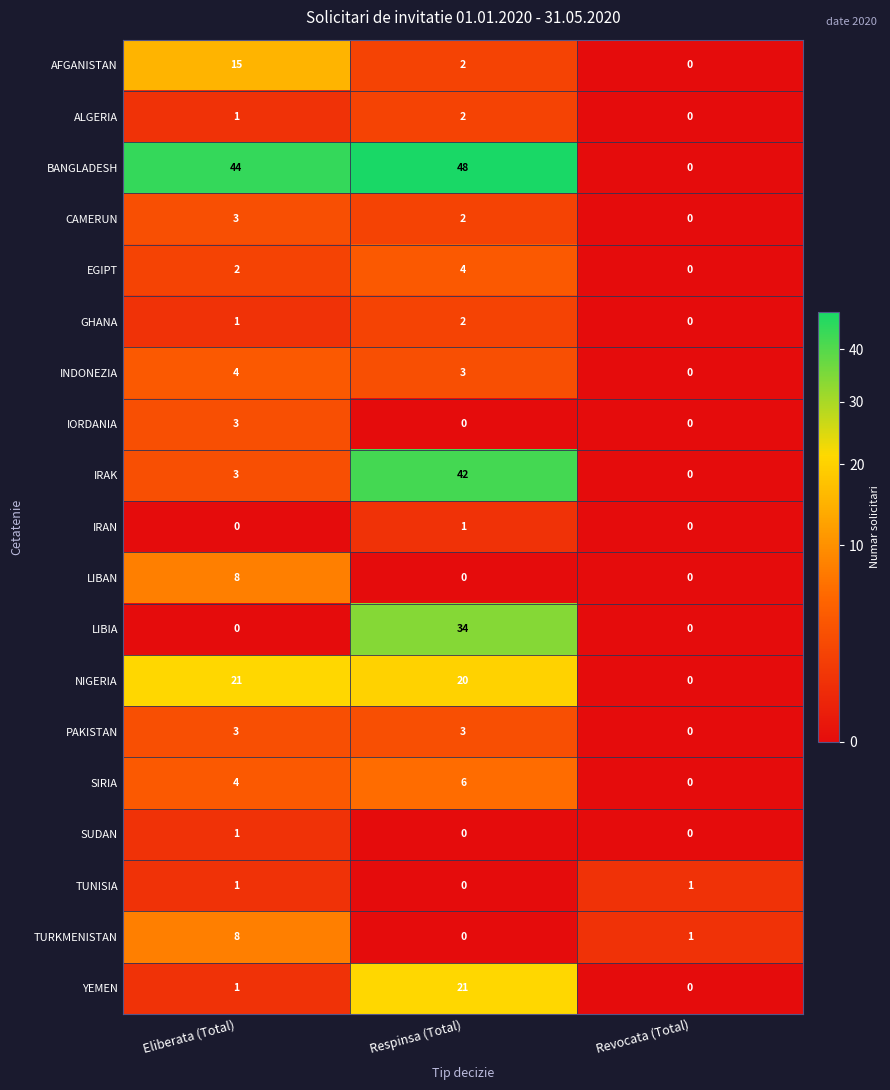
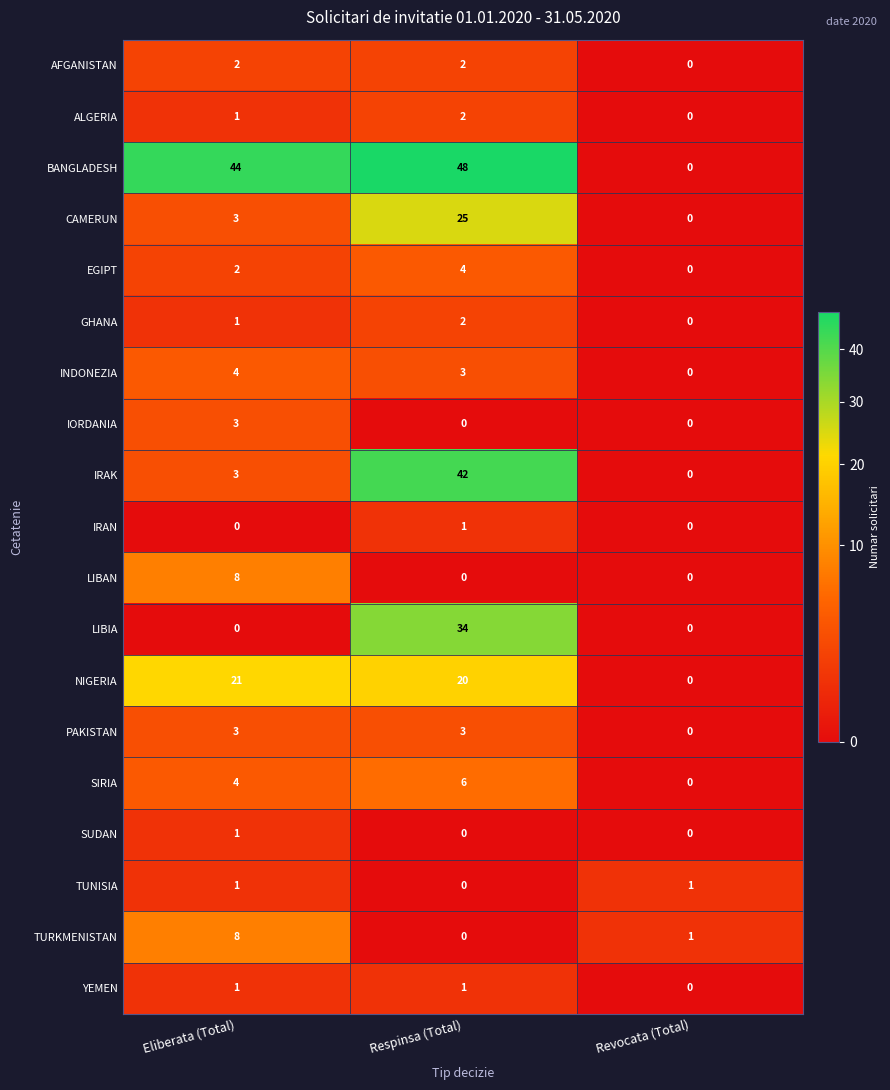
  {
    "AFGANISTAN": {
-     "Eliberata (Total)": 15,
+     "Eliberata (Total)": 2,
      "Respinsa (Total)": 2,
      "Revocata (Total)": 0
    },
    "ALGERIA": {
      "Eliberata (Total)": 1,
      "Respinsa (Total)": 2,
      "Revocata (Total)": 0
    },
    "BANGLADESH": {
      "Eliberata (Total)": 44,
      "Respinsa (Total)": 48,
      "Revocata (Total)": 0
    },
    "CAMERUN": {
      "Eliberata (Total)": 3,
-     "Respinsa (Total)": 2,
+     "Respinsa (Total)": 25,
      "Revocata (Total)": 0
    },
    "EGIPT": {
      "Eliberata (Total)": 2,
      "Respinsa (Total)": 4,
      "Revocata (Total)": 0
    },
    "GHANA": {
      "Eliberata (Total)": 1,
      "Respinsa (Total)": 2,
      "Revocata (Total)": 0
    },
    "INDONEZIA": {
      "Eliberata (Total)": 4,
      "Respinsa (Total)": 3,
      "Revocata (Total)": 0
    },
    "IORDANIA": {
      "Eliberata (Total)": 3,
      "Respinsa (Total)": 0,
      "Revocata (Total)": 0
    },
    "IRAK": {
      "Eliberata (Total)": 3,
      "Respinsa (Total)": 42,
      "Revocata (Total)": 0
    },
    "IRAN": {
      "Eliberata (Total)": 0,
      "Respinsa (Total)": 1,
      "Revocata (Total)": 0
    },
    "LIBAN": {
      "Eliberata (Total)": 8,
      "Respinsa (Total)": 0,
      "Revocata (Total)": 0
    },
    "LIBIA": {
      "Eliberata (Total)": 0,
      "Respinsa (Total)": 34,
      "Revocata (Total)": 0
    },
    "NIGERIA": {
      "Eliberata (Total)": 21,
      "Respinsa (Total)": 20,
      "Revocata (Total)": 0
    },
    "PAKISTAN": {
      "Eliberata (Total)": 3,
      "Respinsa (Total)": 3,
      "Revocata (Total)": 0
    },
    "SIRIA": {
      "Eliberata (Total)": 4,
      "Respinsa (Total)": 6,
      "Revocata (Total)": 0
    },
    "SUDAN": {
      "Eliberata (Total)": 1,
      "Respinsa (Total)": 0,
      "Revocata (Total)": 0
    },
    "TUNISIA": {
      "Eliberata (Total)": 1,
      "Respinsa (Total)": 0,
      "Revocata (Total)": 1
    },
    "TURKMENISTAN": {
      "Eliberata (Total)": 8,
      "Respinsa (Total)": 0,
      "Revocata (Total)": 1
    },
    "YEMEN": {
      "Eliberata (Total)": 1,
-     "Respinsa (Total)": 21,
+     "Respinsa (Total)": 1,
      "Revocata (Total)": 0
    }
  }
